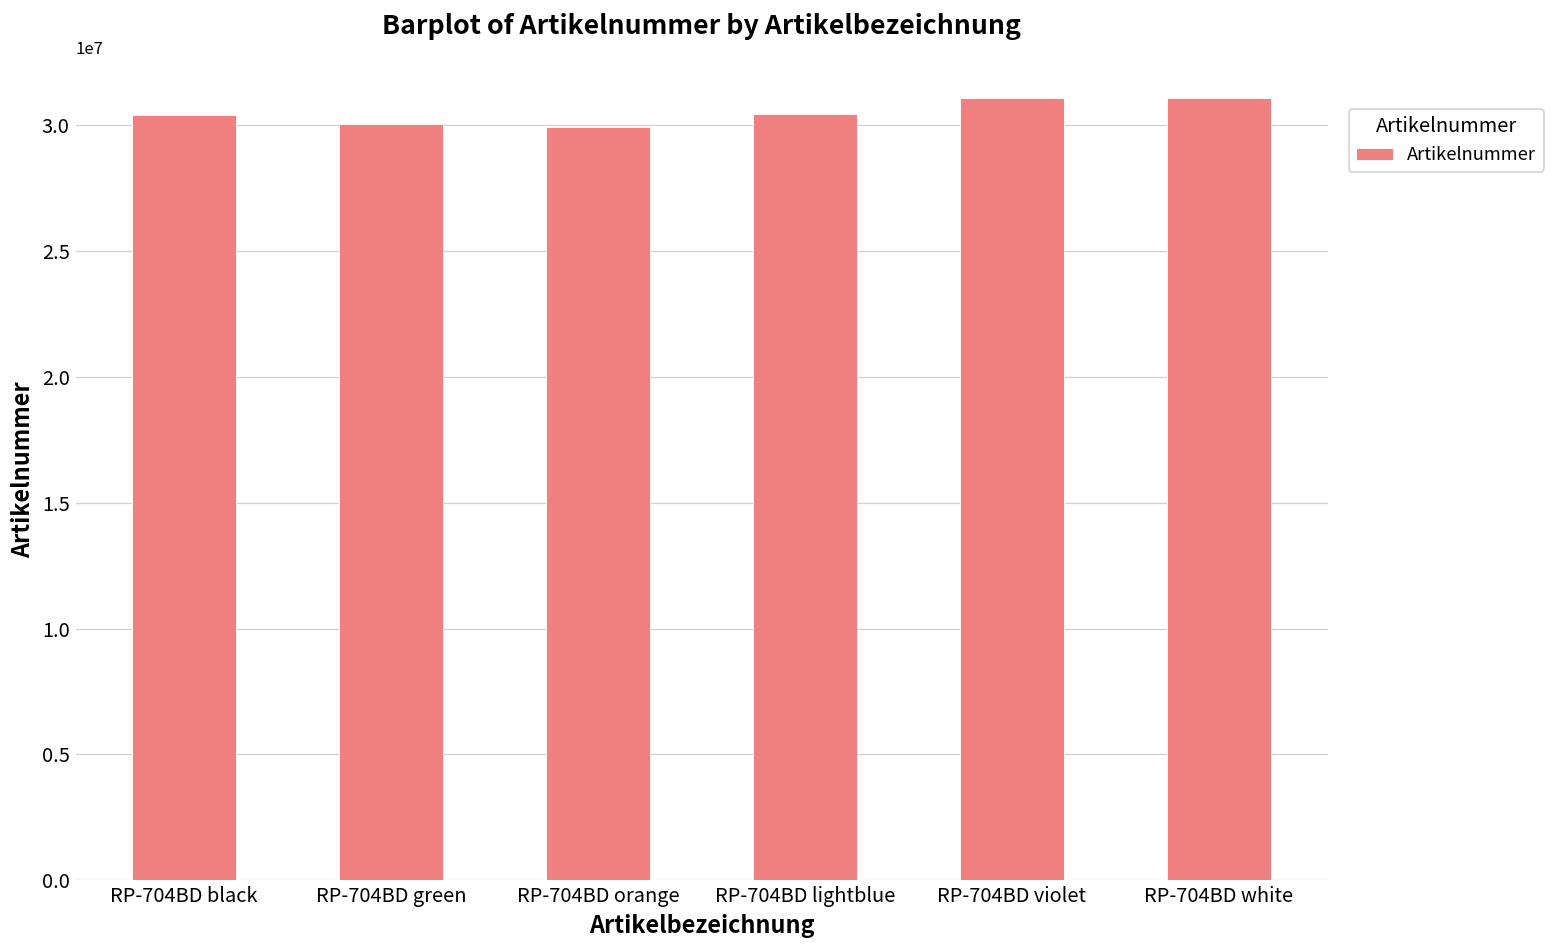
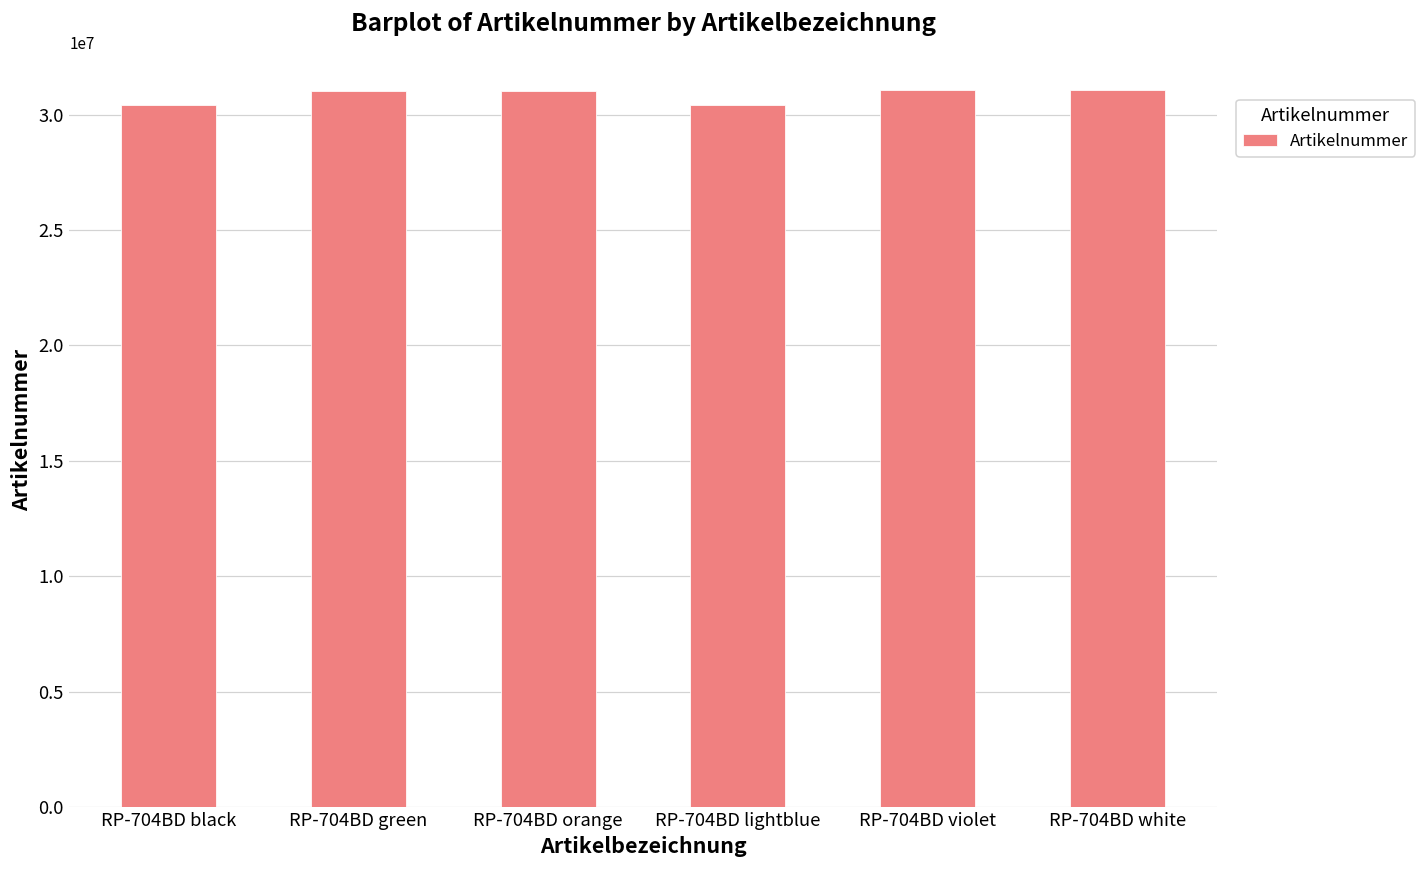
  {
    "RP-704BD black": 30400000,
-   "RP-704BD green": 30000000,
-   "RP-704BD orange": 29900000,
+   "RP-704BD green": 31000000,
+   "RP-704BD orange": 31000000,
    "RP-704BD lightblue": 30400000,
    "RP-704BD violet": 31100000,
    "RP-704BD white": 31100000
  }
